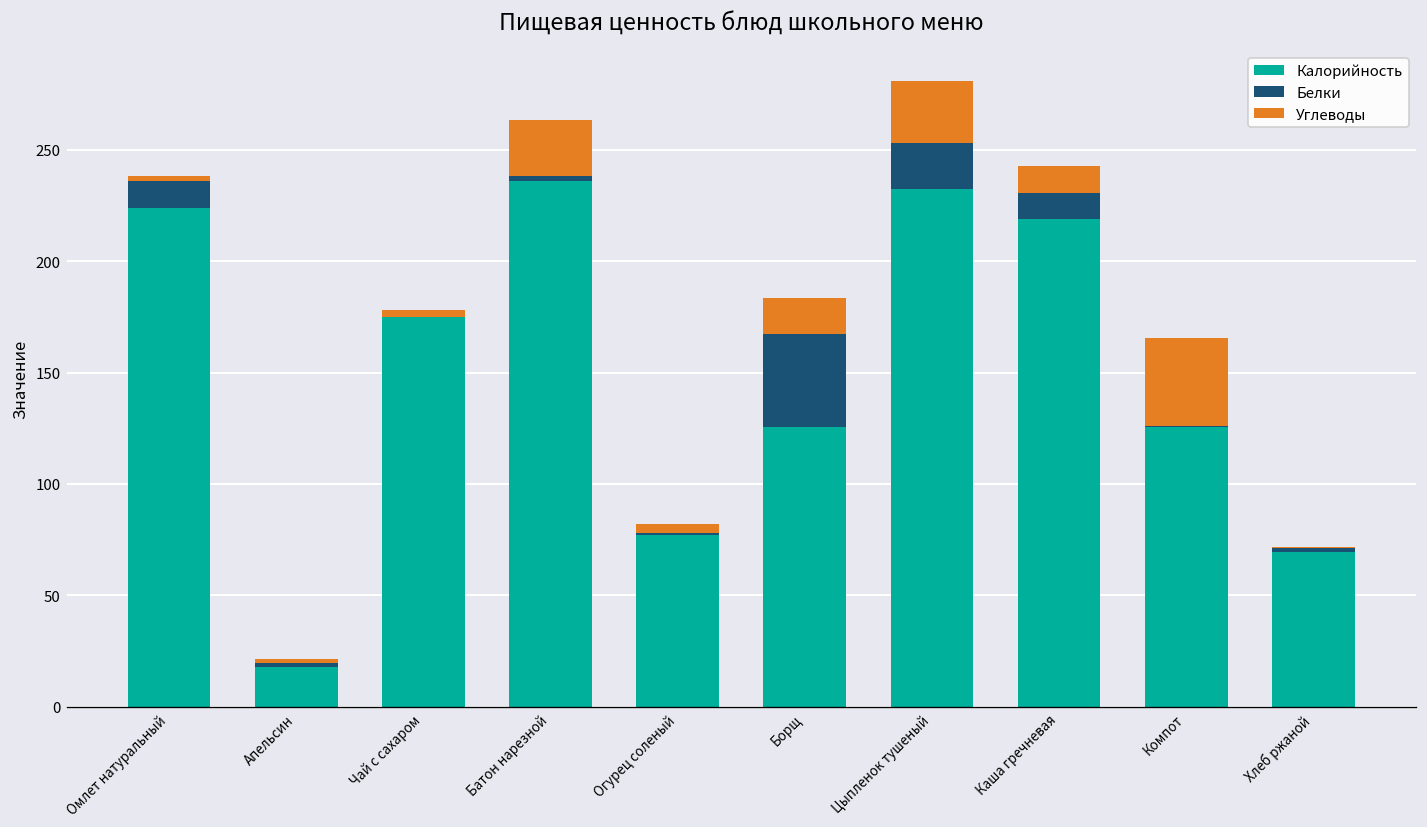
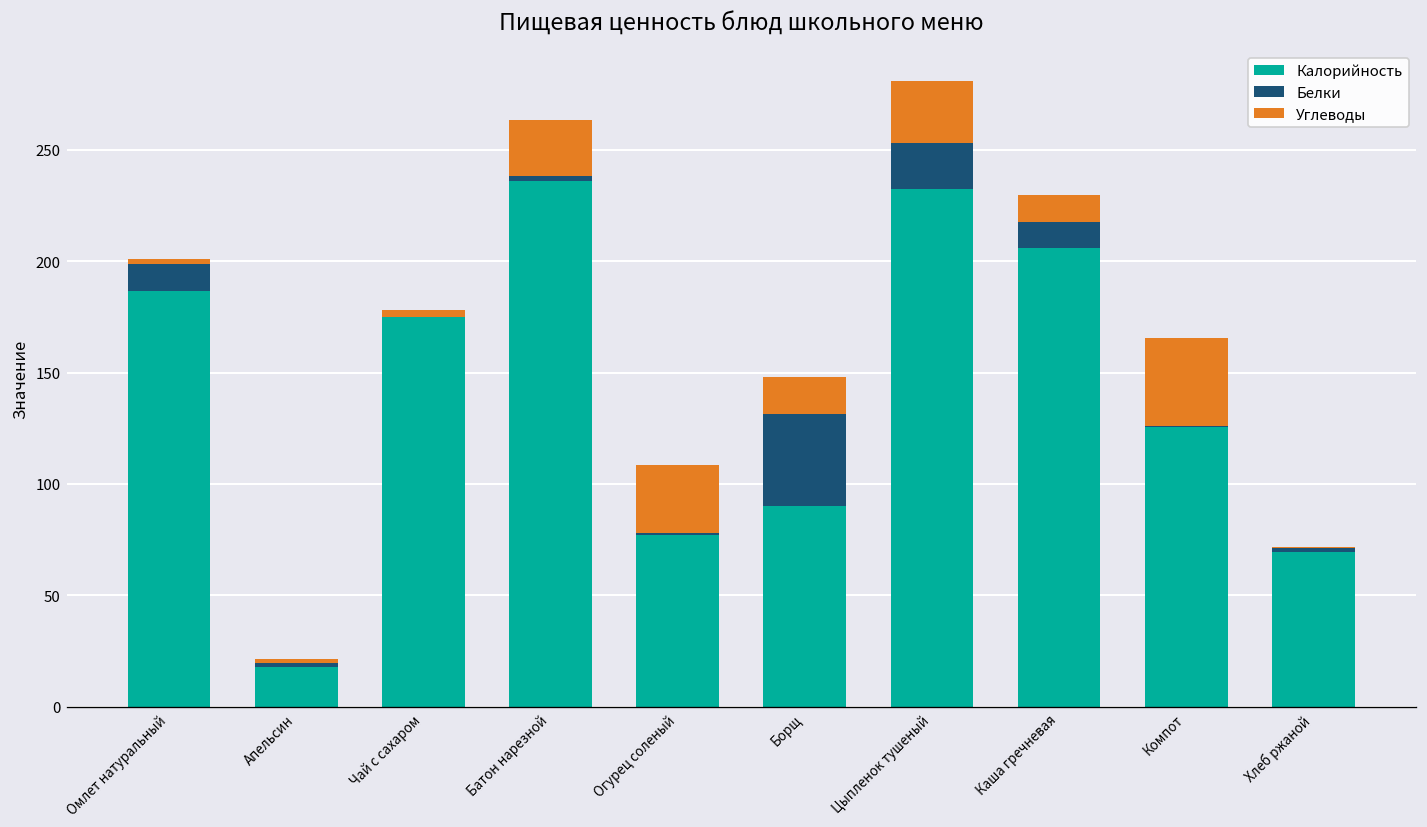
  {
    "Калорийность": {
-     "Омлет натуральный": 224,
+     "Омлет натуральный": 187,
      "Апельсин": 18,
      "Чай с сахаром": 175,
      "Батон нарезной": 236,
      "Огурец соленый": 77,
-     "Борщ": 126,
+     "Борщ": 90,
      "Цыпленок тушеный": 232,
-     "Каша гречневая": 219,
+     "Каша гречневая": 206,
      "Компот": 126,
      "Хлеб ржаной": 70
    },
    "Белки": {
      "Омлет натуральный": 12,
      "Апельсин": 2,
      "Чай с сахаром": 0,
      "Батон нарезной": 2,
      "Борщ": 42,
      "Цыпленок тушеный": 21,
      "Каша гречневая": 11,
      "Хлеб ржаной": 2
    },
    "Углеводы": {
      "Омлет натуральный": 2,
      "Апельсин": 2,
      "Чай с сахаром": 3,
      "Батон нарезной": 25,
-     "Огурец соленый": 4,
+     "Огурец соленый": 31,
      "Борщ": 17,
      "Цыпленок тушеный": 28,
      "Каша гречневая": 12,
      "Компот": 40
    }
  }
